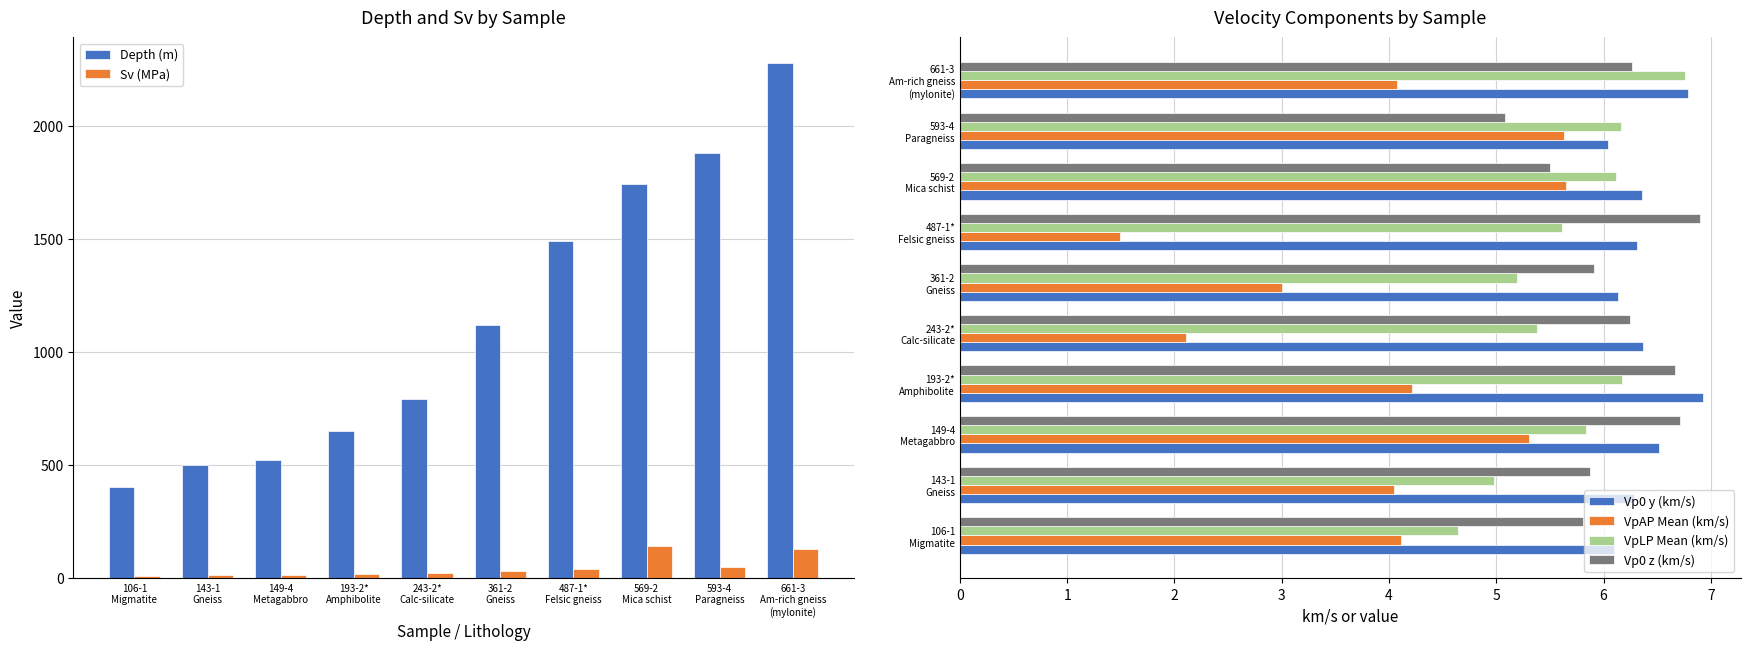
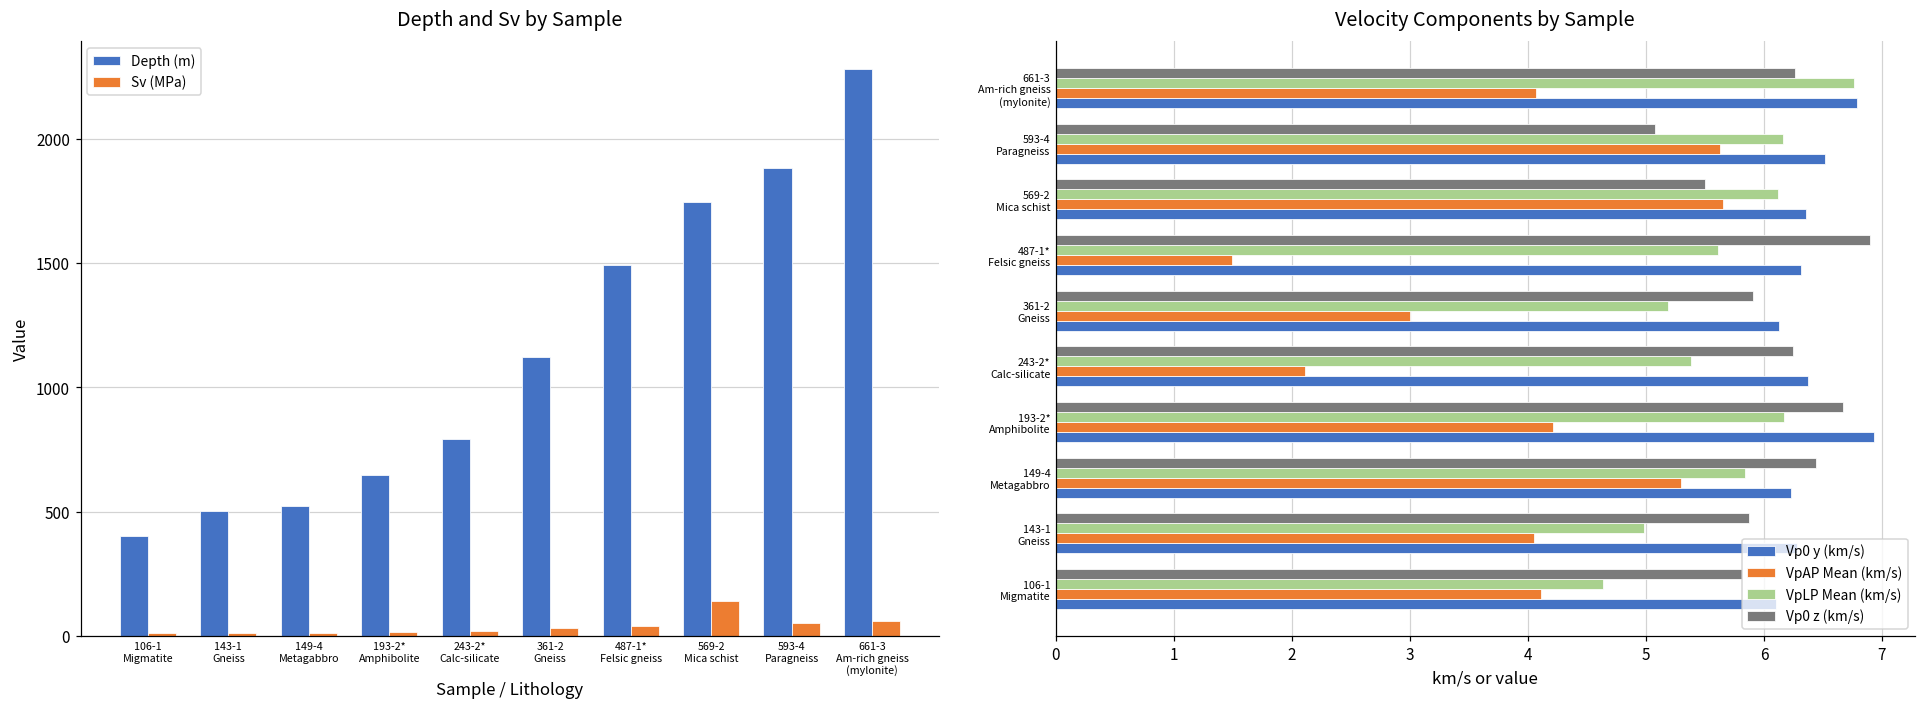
  {
    "Depth and Sv by Sample": {
      "Depth (m)": {
        "106-1 Migmatite": 400,
        "143-1 Gneiss": 500,
        "149-4 Metagabbro": 520,
        "193-2* Amphibolite": 650,
        "243-2* Calc-silicate": 790,
        "361-2 Gneiss": 1120,
        "487-1* Felsic gneiss": 1490,
        "569-2 Mica schist": 1740,
        "593-4 Paragneiss": 1880,
        "661-3 Am-rich gneiss (mylonite)": 2280
      },
      "Sv (MPa)": {
        "143-1 Gneiss": 10,
        "149-4 Metagabbro": 10,
        "193-2* Amphibolite": 20,
        "243-2* Calc-silicate": 20,
        "361-2 Gneiss": 30,
        "487-1* Felsic gneiss": 40,
        "569-2 Mica schist": 140,
        "593-4 Paragneiss": 50,
-       "661-3 Am-rich gneiss (mylonite)": 130
+       "661-3 Am-rich gneiss (mylonite)": 60
      }
    },
    "Velocity Components by Sample": {
      "Vp0 y (km/s)": {
        "661-3 Am-rich gneiss (mylonite)": 6.79,
-       "593-4 Paragneiss": 6.04,
+       "593-4 Paragneiss": 6.52,
        "569-2 Mica schist": 6.36,
        "487-1* Felsic gneiss": 6.31,
        "361-2 Gneiss": 6.13,
        "243-2* Calc-silicate": 6.37,
        "193-2* Amphibolite": 6.93,
-       "149-4 Metagabbro": 6.52
+       "149-4 Metagabbro": 6.23
      },
      "VpAP Mean (km/s)": {
        "661-3 Am-rich gneiss (mylonite)": 4.07,
        "593-4 Paragneiss": 5.63,
        "569-2 Mica schist": 5.65,
        "487-1* Felsic gneiss": 1.49,
        "361-2 Gneiss": 3.00,
        "243-2* Calc-silicate": 2.11,
        "193-2* Amphibolite": 4.21,
        "149-4 Metagabbro": 5.30,
        "143-1 Gneiss": 4.05,
        "106-1 Migmatite": 4.11
      },
      "VpLP Mean (km/s)": {
        "661-3 Am-rich gneiss (mylonite)": 6.76,
        "593-4 Paragneiss": 6.16,
        "569-2 Mica schist": 6.12,
        "487-1* Felsic gneiss": 5.61,
        "361-2 Gneiss": 5.19,
        "243-2* Calc-silicate": 5.38,
        "193-2* Amphibolite": 6.17,
        "149-4 Metagabbro": 5.84,
        "143-1 Gneiss": 4.98,
        "106-1 Migmatite": 4.64
      },
      "Vp0 z (km/s)": {
        "661-3 Am-rich gneiss (mylonite)": 6.26,
        "593-4 Paragneiss": 5.08,
        "569-2 Mica schist": 5.50,
        "487-1* Felsic gneiss": 6.90,
        "361-2 Gneiss": 5.91,
        "243-2* Calc-silicate": 6.25,
        "193-2* Amphibolite": 6.67,
-       "149-4 Metagabbro": 6.71,
+       "149-4 Metagabbro": 6.44,
        "143-1 Gneiss": 5.87,
        "106-1 Migmatite": 5.81
      }
    }
  }
